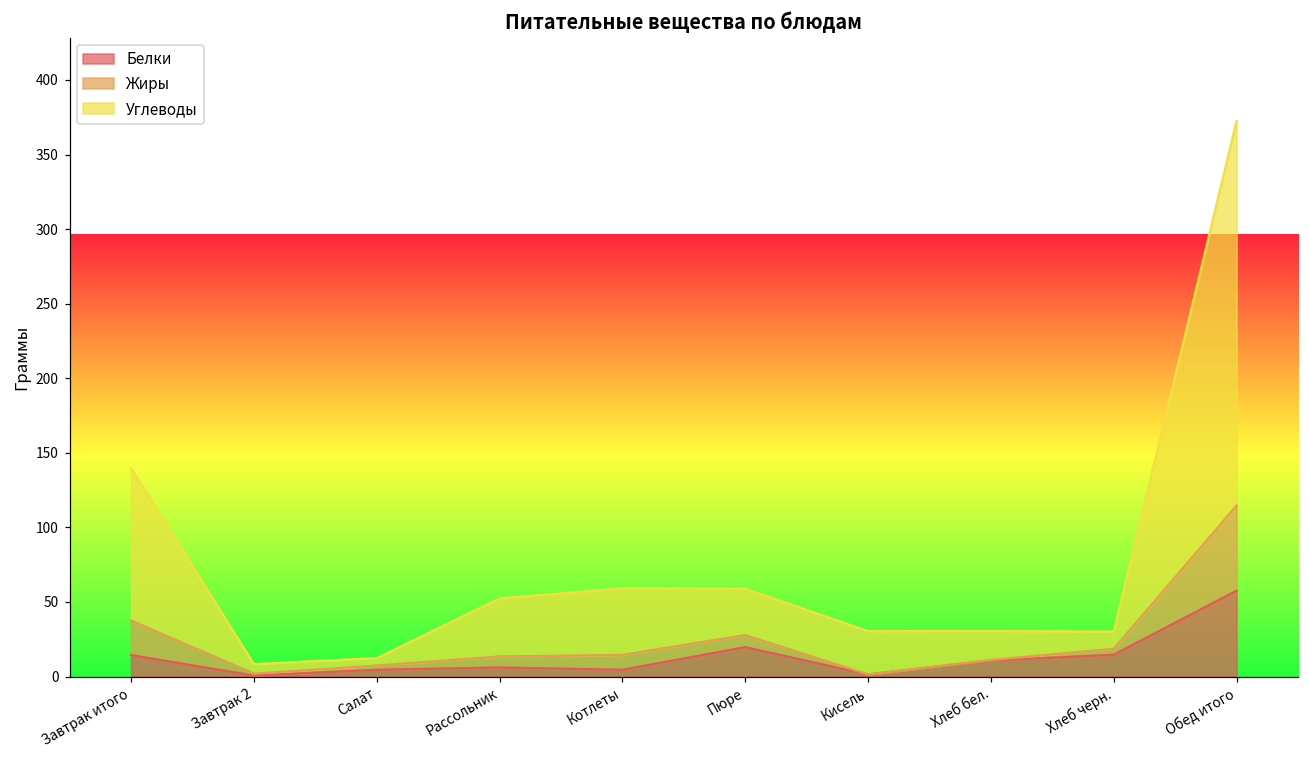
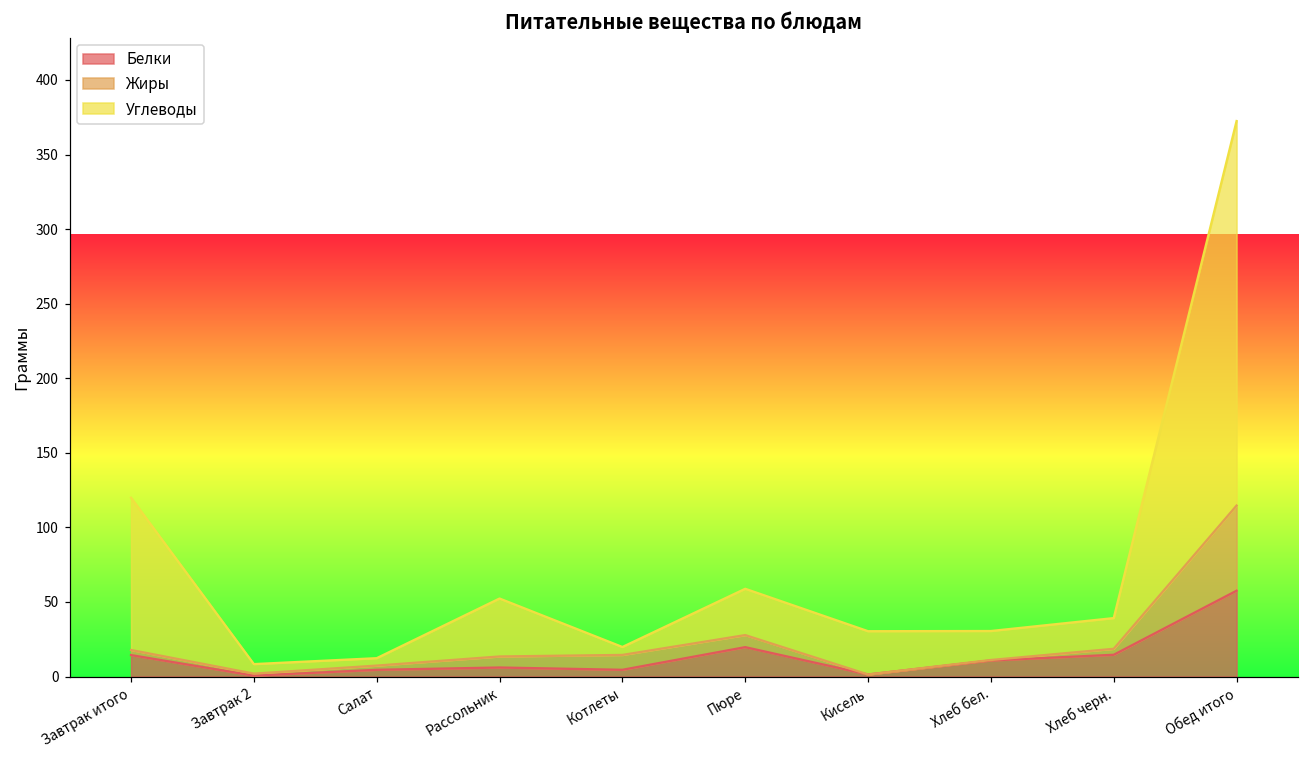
  {
    "Белки": {
      "Завтрак итого": 14,
      "Салат": 5,
      "Рассольник": 6,
      "Котлеты": 5,
      "Пюре": 20,
      "Хлеб черн.": 15,
      "Обед итого": 58
    },
    "Жиры": {
-     "Завтрак итого": 23,
+     "Завтрак итого": 3,
      "Салат": 3,
      "Рассольник": 7,
      "Котлеты": 10,
      "Пюре": 8,
      "Хлеб черн.": 4,
      "Обед итого": 57
    },
    "Углеводы": {
      "Завтрак итого": 102,
      "Завтрак 2": 6,
      "Салат": 5,
      "Рассольник": 39,
-     "Котлеты": 45,
+     "Котлеты": 5,
      "Пюре": 31,
      "Кисель": 29,
      "Хлеб бел.": 19,
-     "Хлеб черн.": 12,
+     "Хлеб черн.": 21,
      "Обед итого": 258
    }
  }
